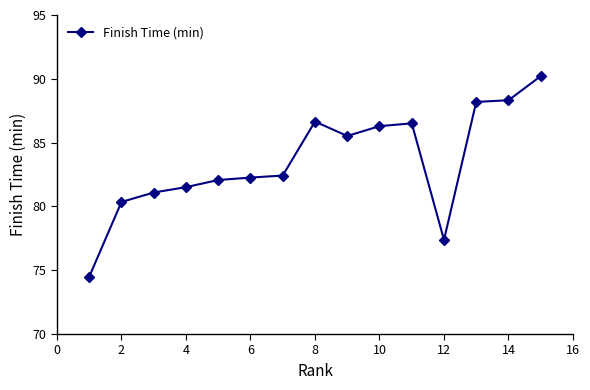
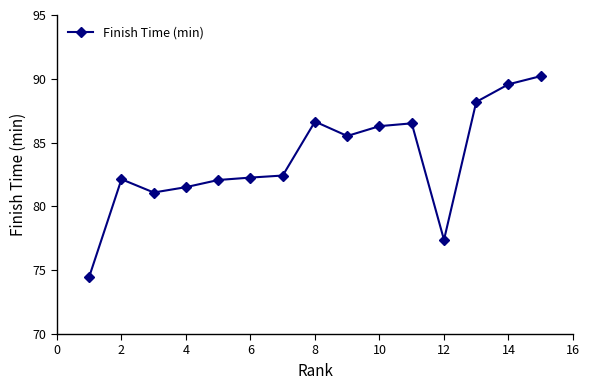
  {
-   "2": 80.4,
+   "2": 82.1,
    "4": 81.5,
    "6": 82.3,
    "8": 86.7,
    "10": 86.3,
    "12": 77.4,
-   "14": 88.3
+   "14": 89.6
  }
